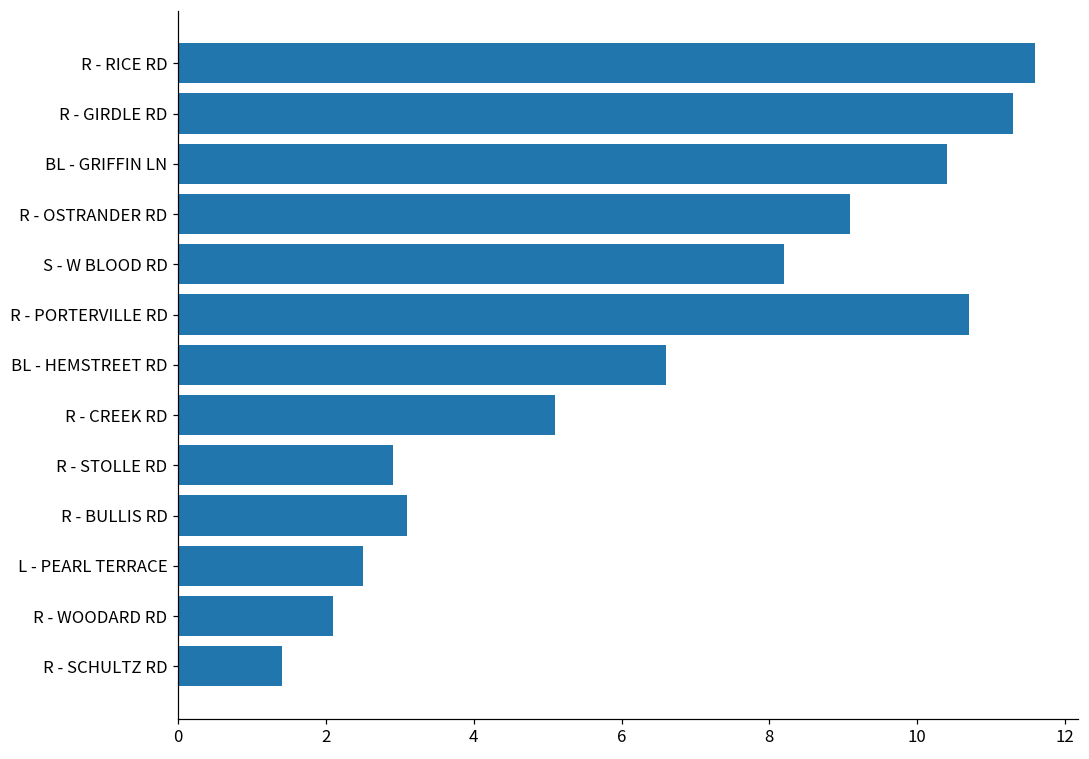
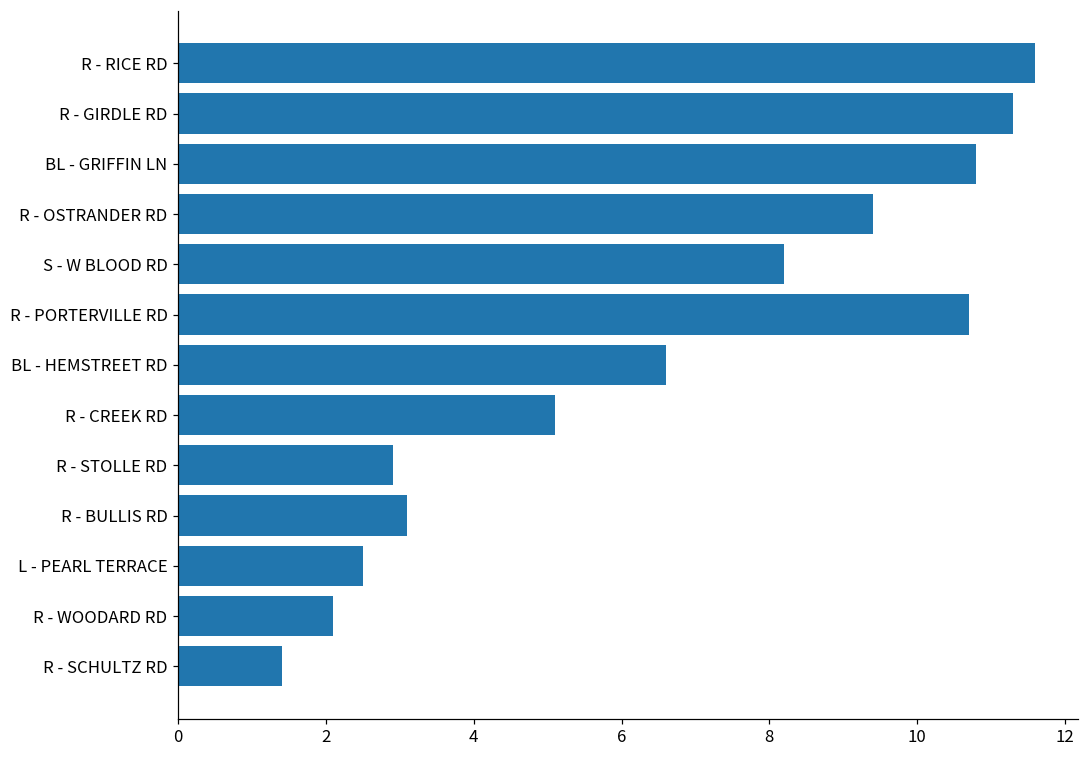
  {
    "R - RICE RD": 11.6,
    "R - GIRDLE RD": 11.3,
-   "BL - GRIFFIN LN": 10.4,
-   "R - OSTRANDER RD": 9.1,
+   "BL - GRIFFIN LN": 10.8,
+   "R - OSTRANDER RD": 9.4,
    "S - W BLOOD RD": 8.2,
    "R - PORTERVILLE RD": 10.7,
    "BL - HEMSTREET RD": 6.6,
    "R - CREEK RD": 5.1,
    "R - STOLLE RD": 2.9,
    "R - BULLIS RD": 3.1,
    "L - PEARL TERRACE": 2.5,
    "R - WOODARD RD": 2.1,
    "R - SCHULTZ RD": 1.4
  }
